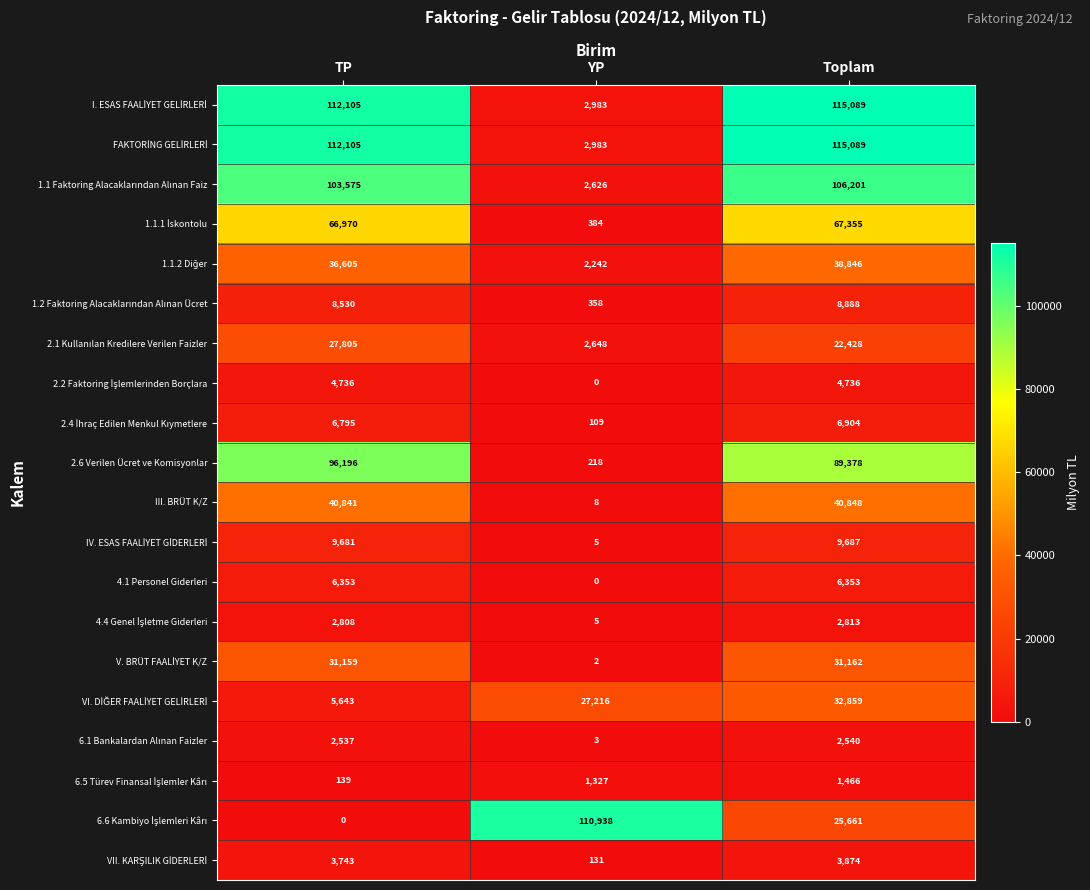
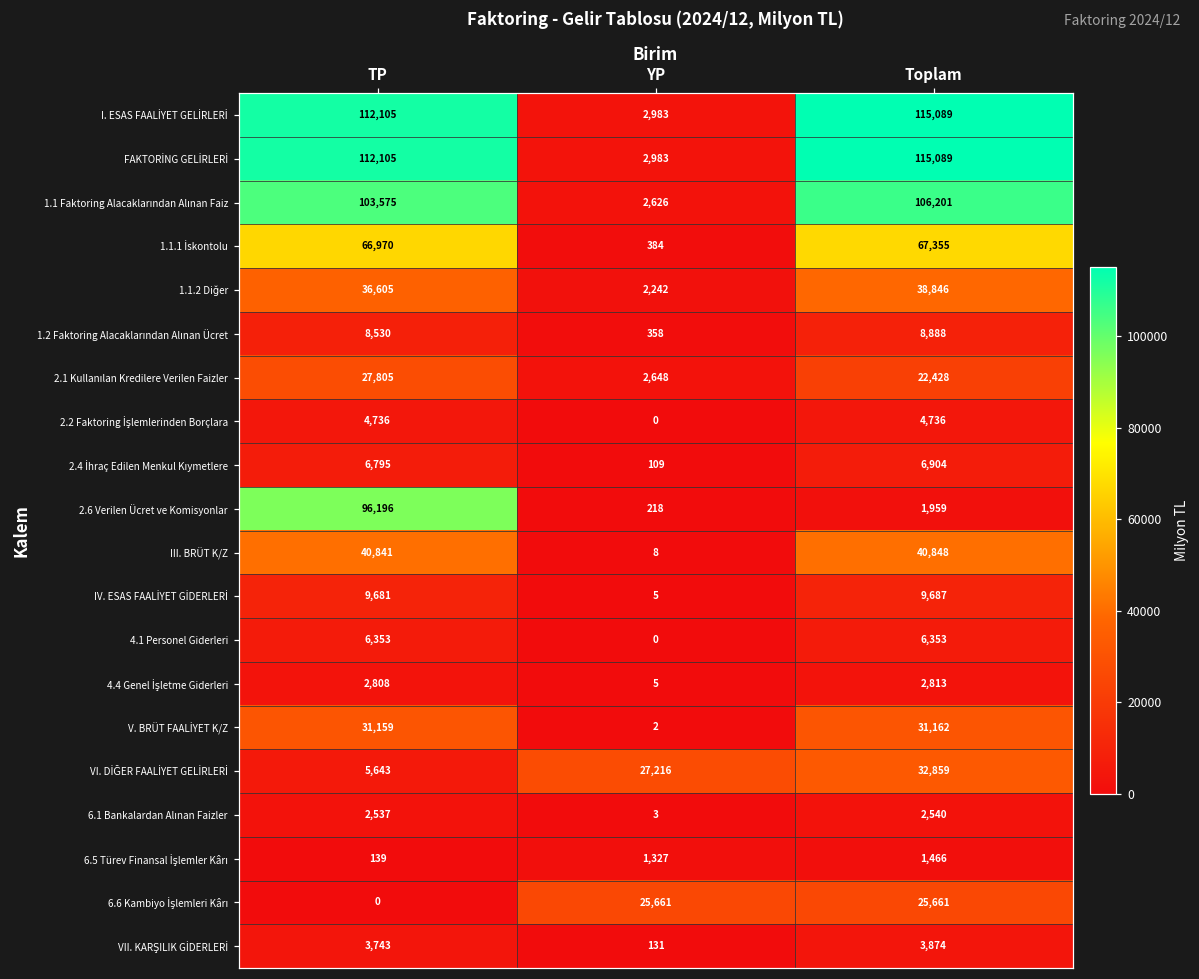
  {
    "I. ESAS FAALİYET GELİRLERİ": {
      "TP": "112,105",
      "YP": "2,983",
      "Toplam": "115,089"
    },
    "FAKTORİNG GELİRLERİ": {
      "TP": "112,105",
      "YP": "2,983",
      "Toplam": "115,089"
    },
    "1.1 Faktoring Alacaklarından Alınan Faiz": {
      "TP": "103,575",
      "YP": "2,626",
      "Toplam": "106,201"
    },
    "1.1.1 İskontolu": {
      "TP": "66,970",
      "YP": "384",
      "Toplam": "67,355"
    },
    "1.1.2 Diğer": {
      "TP": "36,605",
      "YP": "2,242",
      "Toplam": "38,846"
    },
    "1.2 Faktoring Alacaklarından Alınan Ücret": {
      "TP": "8,530",
      "YP": "358",
      "Toplam": "8,888"
    },
    "2.1 Kullanılan Kredilere Verilen Faizler": {
      "TP": "27,805",
      "YP": "2,648",
      "Toplam": "22,428"
    },
    "2.2 Faktoring İşlemlerinden Borçlara": {
      "TP": "4,736",
      "YP": "0",
      "Toplam": "4,736"
    },
    "2.4 İhraç Edilen Menkul Kıymetlere": {
      "TP": "6,795",
      "YP": "109",
      "Toplam": "6,904"
    },
    "2.6 Verilen Ücret ve Komisyonlar": {
      "TP": "96,196",
      "YP": "218",
-     "Toplam": "89,378"
+     "Toplam": "1,959"
    },
    "III. BRÜT K/Z": {
      "TP": "40,841",
      "YP": "8",
      "Toplam": "40,848"
    },
    "IV. ESAS FAALİYET GİDERLERİ": {
      "TP": "9,681",
      "YP": "5",
      "Toplam": "9,687"
    },
    "4.1 Personel Giderleri": {
      "TP": "6,353",
      "YP": "0",
      "Toplam": "6,353"
    },
    "4.4 Genel İşletme Giderleri": {
      "TP": "2,808",
      "YP": "5",
      "Toplam": "2,813"
    },
    "V. BRÜT FAALİYET K/Z": {
      "TP": "31,159",
      "YP": "2",
      "Toplam": "31,162"
    },
    "VI. DİĞER FAALİYET GELİRLERİ": {
      "TP": "5,643",
      "YP": "27,216",
      "Toplam": "32,859"
    },
    "6.1 Bankalardan Alınan Faizler": {
      "TP": "2,537",
      "YP": "3",
      "Toplam": "2,540"
    },
    "6.5 Türev Finansal İşlemler Kârı": {
      "TP": "139",
      "YP": "1,327",
      "Toplam": "1,466"
    },
    "6.6 Kambiyo İşlemleri Kârı": {
      "TP": "0",
-     "YP": "110,938",
+     "YP": "25,661",
      "Toplam": "25,661"
    },
    "VII. KARŞILIK GİDERLERİ": {
      "TP": "3,743",
      "YP": "131",
      "Toplam": "3,874"
    }
  }
